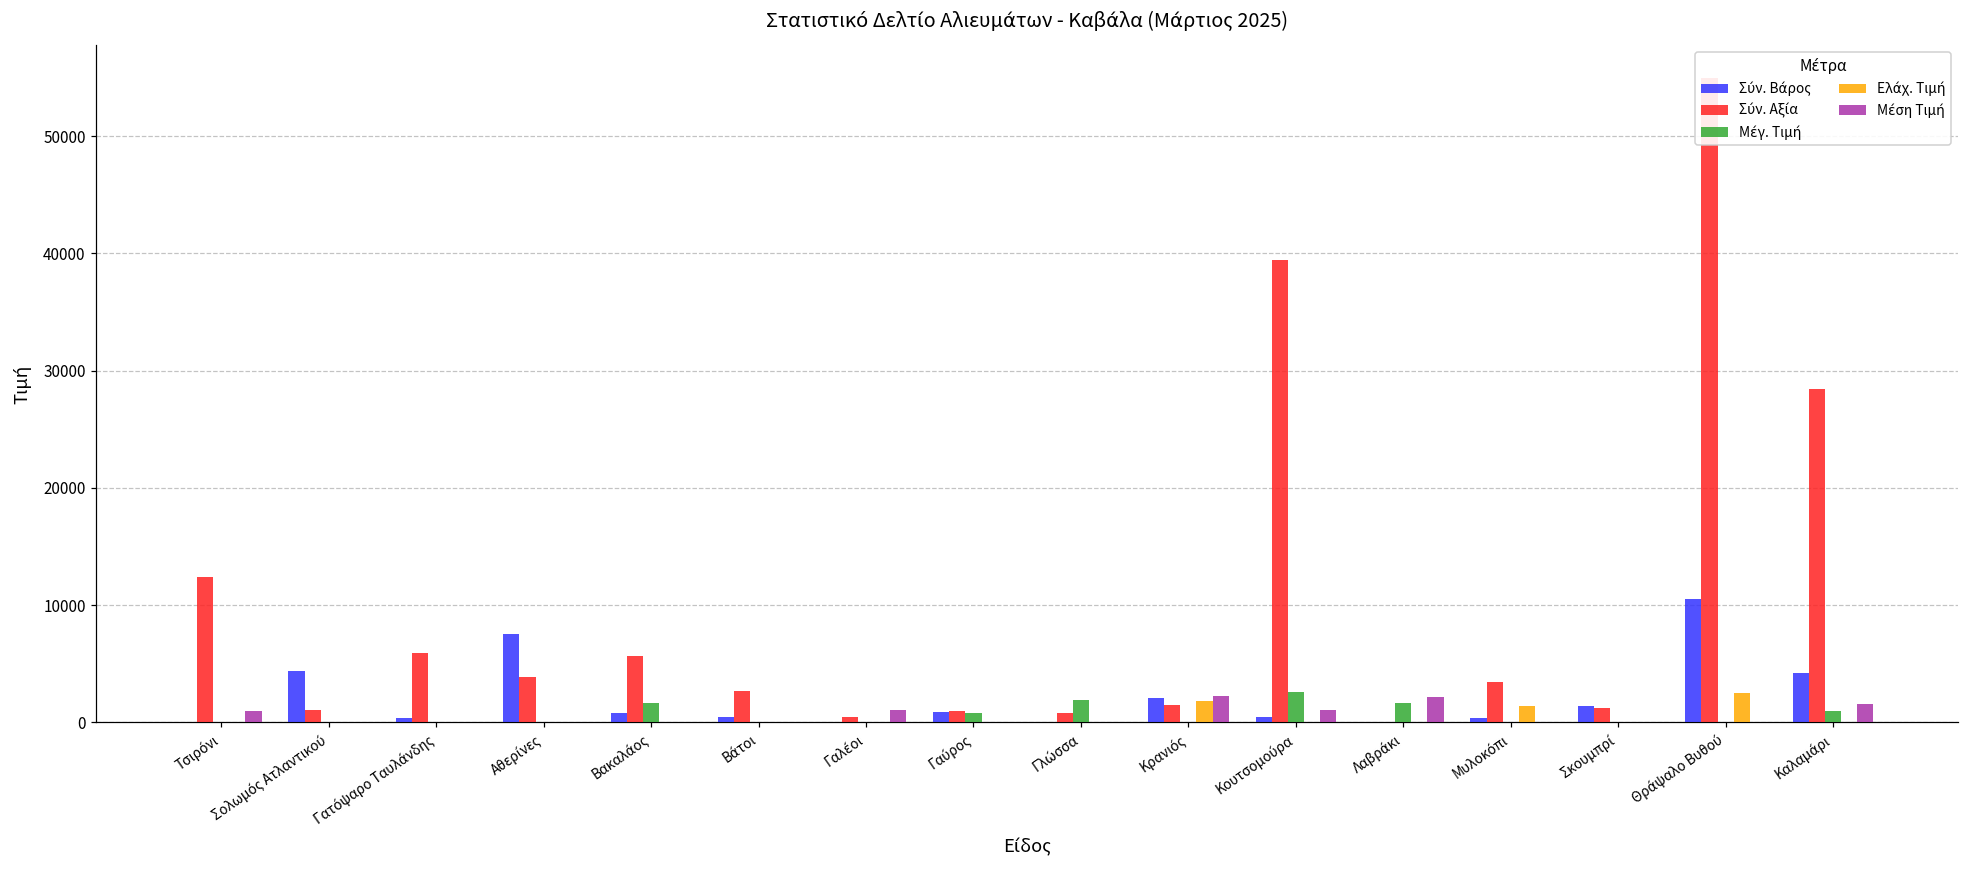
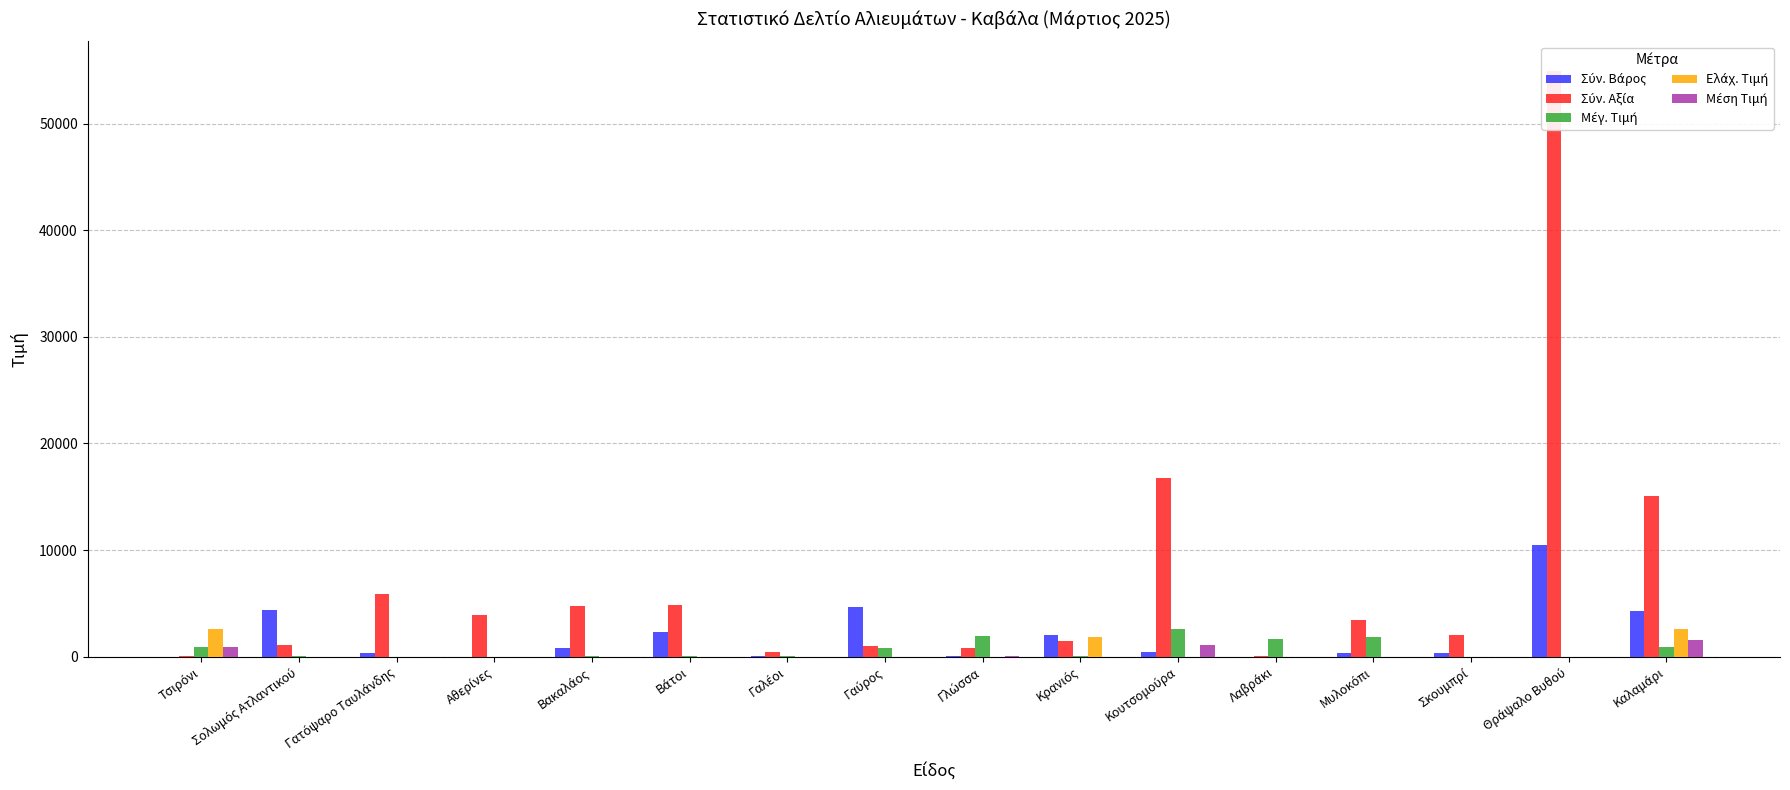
  {
    "Σύν. Βάρος": {
      "Σολωμός Ατλαντικού": 4300,
      "Γατόψαρο Ταυλάνδης": 300,
-     "Αθερίνες": 7600,
+     "Αθερίνες": 0,
      "Βακαλάος": 800,
-     "Βάτοι": 500,
-     "Γαύρος": 900,
+     "Βάτοι": 2300,
+     "Γαύρος": 4600,
      "Κρανιός": 2100,
      "Κουτσομούρα": 400,
      "Μυλοκόπι": 300,
-     "Σκουμπρί": 1400,
+     "Σκουμπρί": 300,
      "Θράψαλο Βυθού": 10500,
      "Καλαμάρι": 4200
    },
    "Σύν. Αξία": {
-     "Τσιρόνι": 12400,
+     "Τσιρόνι": 0,
      "Σολωμός Ατλαντικού": 1100,
      "Γατόψαρο Ταυλάνδης": 5900,
      "Αθερίνες": 3900,
-     "Βακαλάος": 5700,
-     "Βάτοι": 2600,
+     "Βακαλάος": 4700,
+     "Βάτοι": 4800,
      "Γαλέοι": 500,
      "Γαύρος": 1000,
      "Γλώσσα": 800,
      "Κρανιός": 1500,
-     "Κουτσομούρα": 39400,
+     "Κουτσομούρα": 16700,
      "Μυλοκόπι": 3500,
-     "Σκουμπρί": 1200,
-     "Καλαμάρι": 28400
+     "Σκουμπρί": 2000,
+     "Καλαμάρι": 15100
    },
    "Μέγ. Τιμή": {
-     "Τσιρόνι": 0,
-     "Βακαλάος": 1700,
+     "Τσιρόνι": 900,
+     "Βακαλάος": 0,
      "Γαύρος": 800,
      "Γλώσσα": 1900,
      "Κουτσομούρα": 2600,
      "Λαβράκι": 1700,
-     "Μυλοκόπι": 0,
+     "Μυλοκόπι": 1900,
      "Καλαμάρι": 900
    },
    "Ελάχ. Τιμή": {
-     "Τσιρόνι": 0,
+     "Τσιρόνι": 2600,
      "Κρανιός": 1800,
-     "Μυλοκόπι": 1400,
-     "Θράψαλο Βυθού": 2500,
-     "Καλαμάρι": 0
+     "Μυλοκόπι": 0,
+     "Θράψαλο Βυθού": 0,
+     "Καλαμάρι": 2600
    },
    "Μέση Τιμή": {
      "Τσιρόνι": 900,
-     "Γαλέοι": 1100,
-     "Κρανιός": 2300,
+     "Γαλέοι": 0,
+     "Κρανιός": 0,
      "Κουτσομούρα": 1100,
-     "Λαβράκι": 2100,
+     "Λαβράκι": 0,
      "Καλαμάρι": 1600
    }
  }
